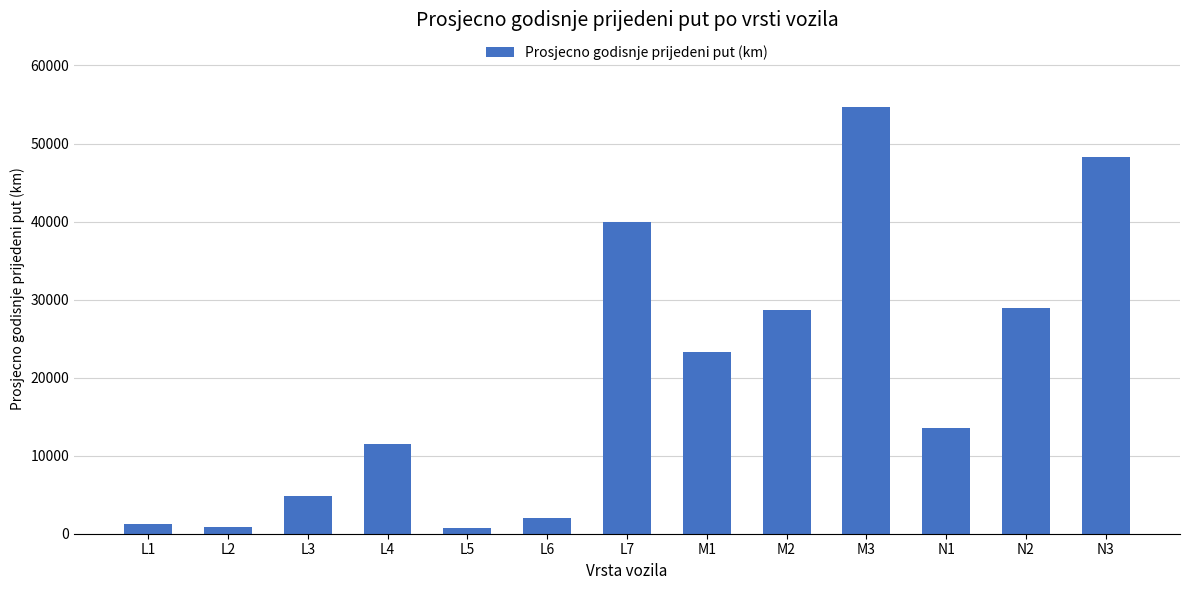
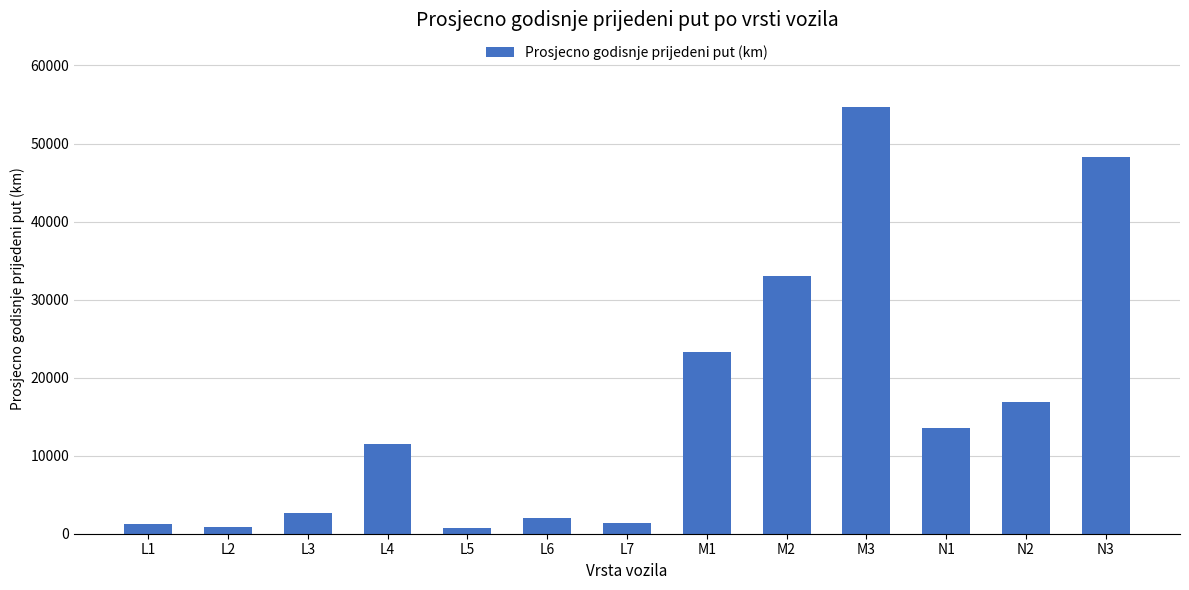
  {
    "L1": 1000,
    "L2": 1000,
-   "L3": 5000,
+   "L3": 3000,
    "L4": 12000,
    "L5": 1000,
    "L6": 2000,
-   "L7": 40000,
+   "L7": 1000,
    "M1": 23000,
-   "M2": 29000,
+   "M2": 33000,
    "M3": 55000,
    "N1": 14000,
-   "N2": 29000,
+   "N2": 17000,
    "N3": 48000
  }
